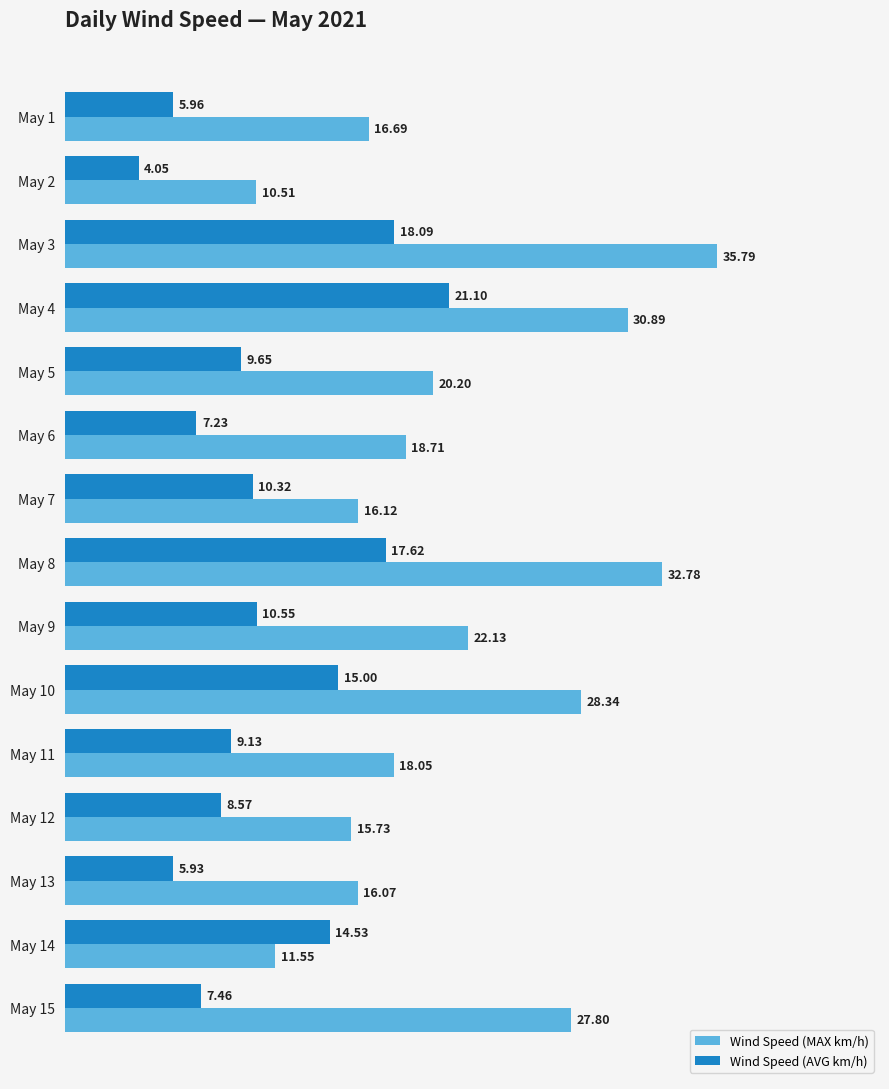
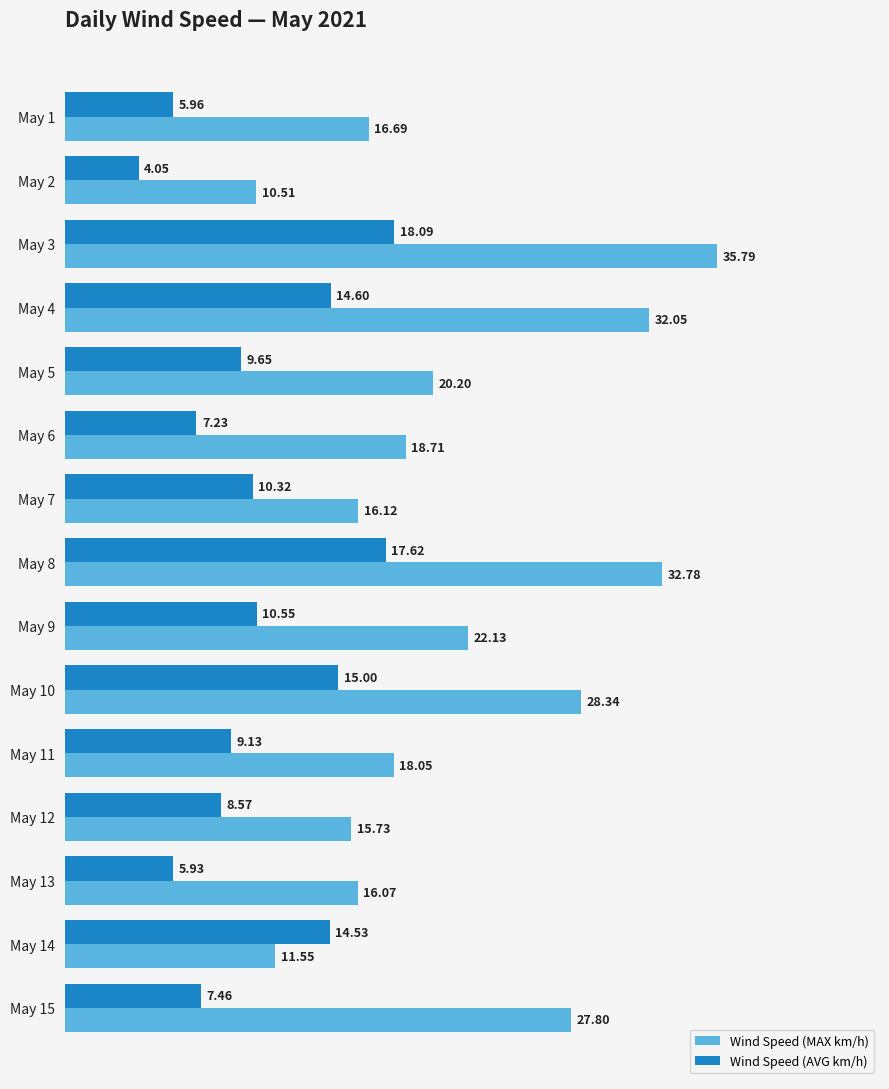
  {
    "Wind Speed (MAX km/h)": {
      "May 1": 16.69,
      "May 2": 10.51,
      "May 3": 35.79,
-     "May 4": 30.89,
+     "May 4": 32.05,
      "May 5": 20.20,
      "May 6": 18.71,
      "May 7": 16.12,
      "May 8": 32.78,
      "May 9": 22.13,
      "May 10": 28.34,
      "May 11": 18.05,
      "May 12": 15.73,
      "May 13": 16.07,
      "May 14": 11.55,
      "May 15": 27.80
    },
    "Wind Speed (AVG km/h)": {
      "May 1": 5.96,
      "May 2": 4.05,
      "May 3": 18.09,
-     "May 4": 21.10,
+     "May 4": 14.60,
      "May 5": 9.65,
      "May 6": 7.23,
      "May 7": 10.32,
      "May 8": 17.62,
      "May 9": 10.55,
      "May 10": 15.00,
      "May 11": 9.13,
      "May 12": 8.57,
      "May 13": 5.93,
      "May 14": 14.53,
      "May 15": 7.46
    }
  }
